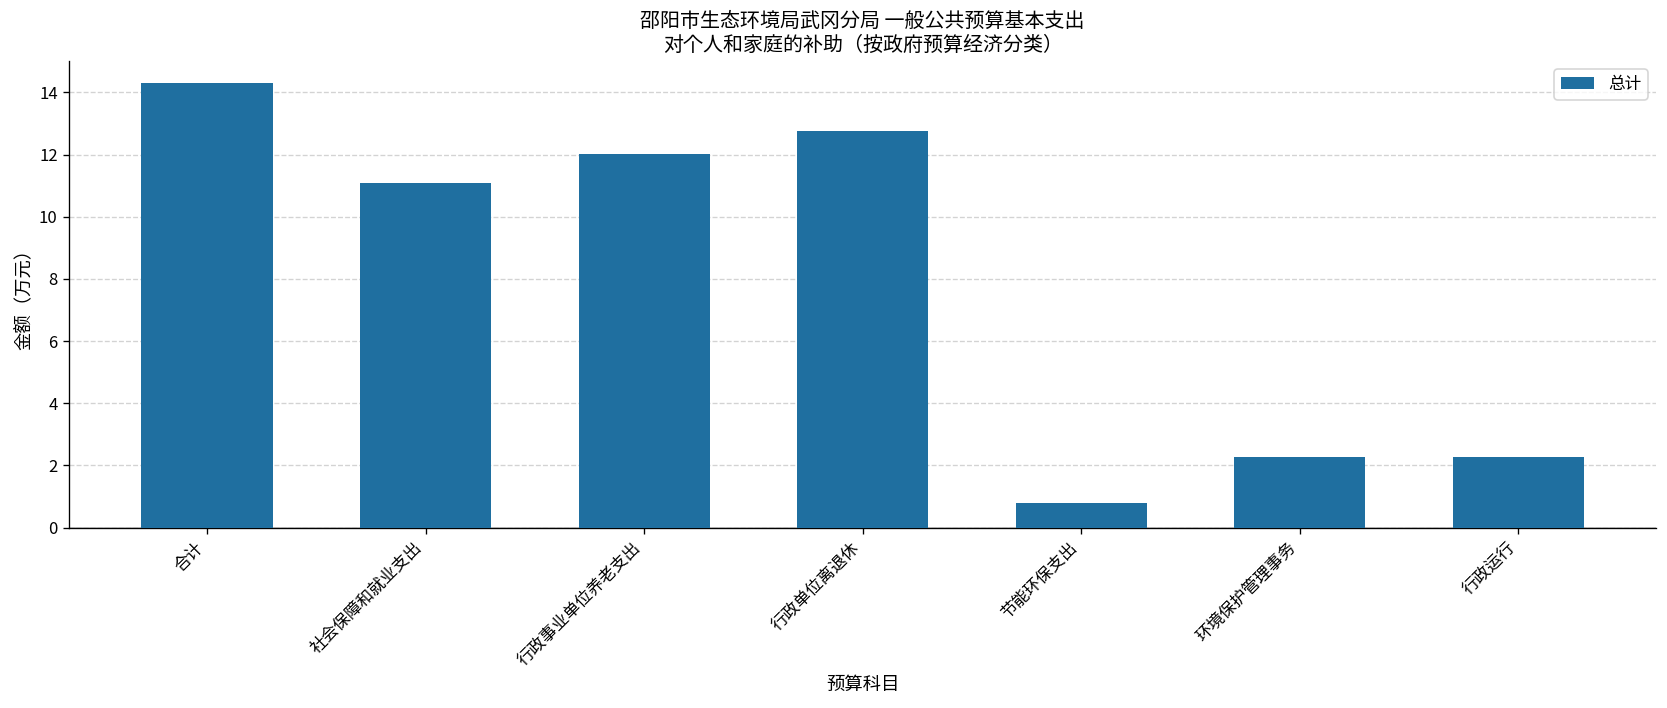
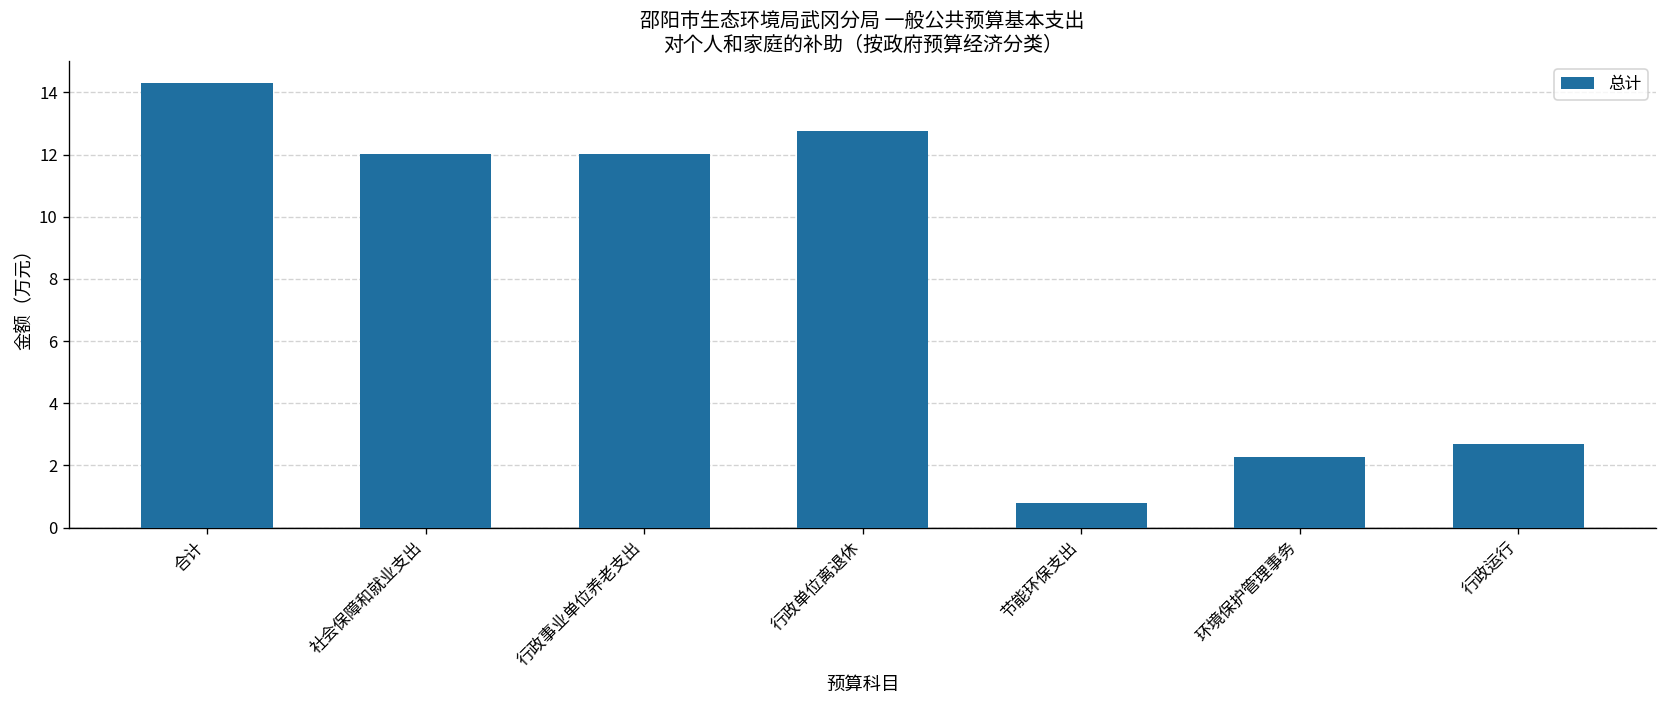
  {
    "合计": 14.3,
-   "社会保障和就业支出": 11.1,
+   "社会保障和就业支出": 12.0,
    "行政事业单位养老支出": 12.0,
    "行政单位离退休": 12.7,
    "节能环保支出": 0.8,
    "环境保护管理事务": 2.3,
-   "行政运行": 2.3
+   "行政运行": 2.7
  }
